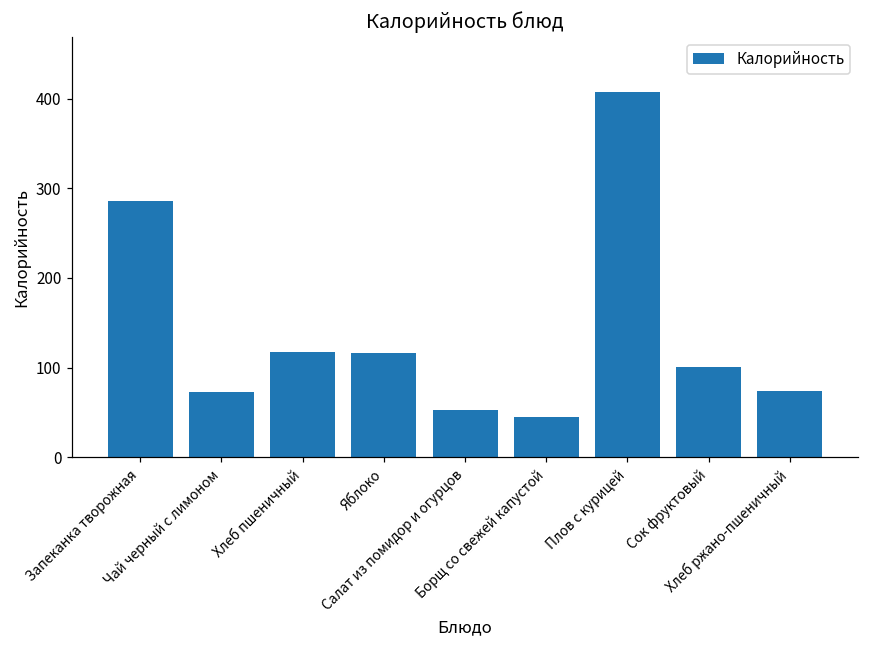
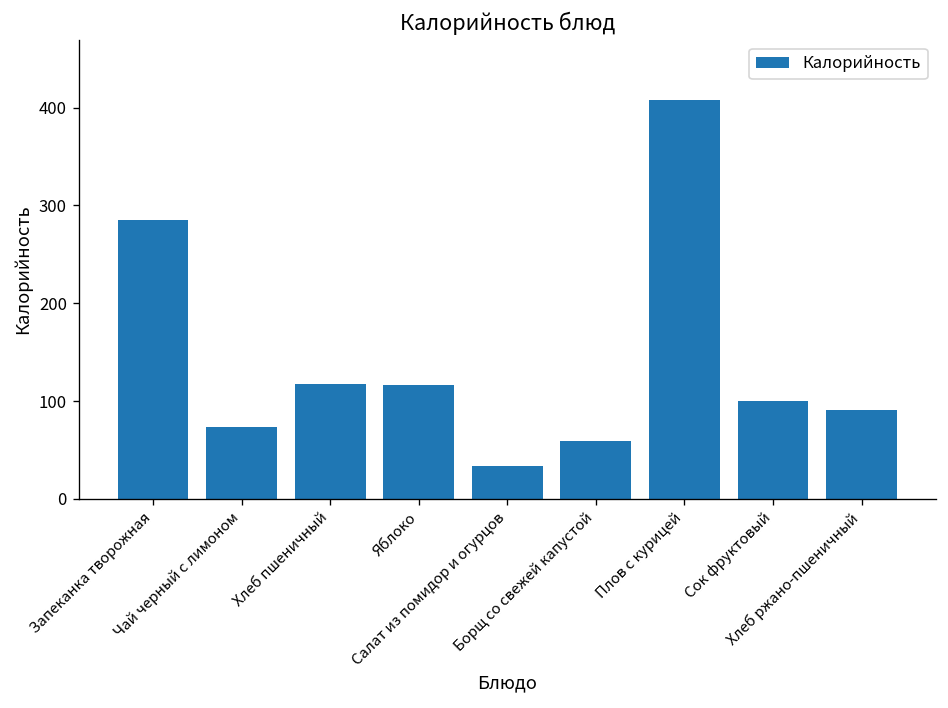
  {
    "Запеканка творожная": 290,
    "Чай черный с лимоном": 70,
    "Хлеб пшеничный": 120,
    "Яблоко": 120,
-   "Салат из помидор и огурцов": 50,
-   "Борщ со свежей капустой": 40,
+   "Салат из помидор и огурцов": 30,
+   "Борщ со свежей капустой": 60,
    "Плов с курицей": 410,
    "Сок фруктовый": 100,
-   "Хлеб ржано-пшеничный": 70
+   "Хлеб ржано-пшеничный": 90
  }
